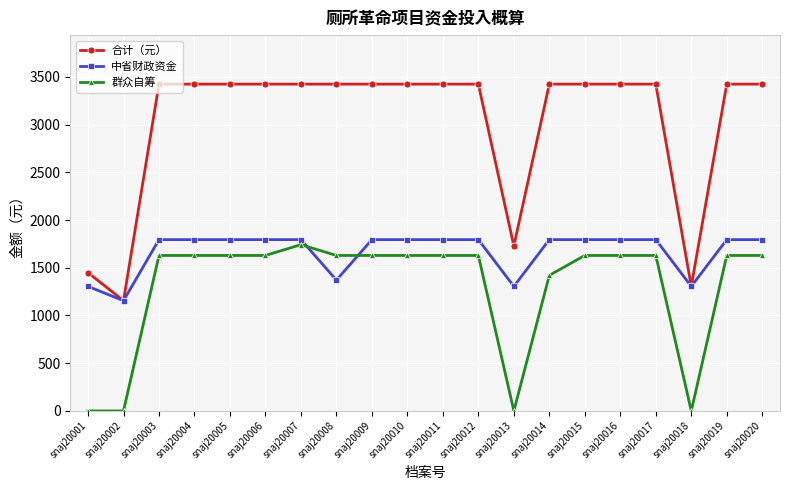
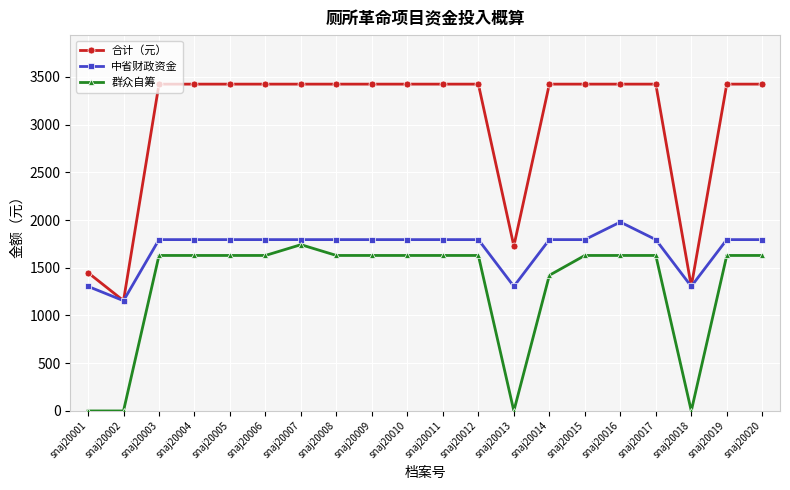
  {
    "合计（元）": {
      "snaj20001": 1400,
      "snaj20004": 3400,
      "snaj20005": 3400,
      "snaj20006": 3400,
      "snaj20007": 3400,
      "snaj20008": 3400,
      "snaj20009": 3400,
      "snaj20010": 3400,
      "snaj20011": 3400,
      "snaj20012": 3400,
      "snaj20013": 1700,
      "snaj20014": 3400,
      "snaj20015": 3400,
      "snaj20016": 3400,
      "snaj20017": 3400,
      "snaj20019": 3400,
      "snaj20020": 3400
    },
    "中省财政资金": {
      "snaj20001": 1300,
      "snaj20003": 1800,
      "snaj20004": 1800,
      "snaj20005": 1800,
      "snaj20006": 1800,
      "snaj20007": 1800,
-     "snaj20008": 1400,
+     "snaj20008": 1800,
      "snaj20009": 1800,
      "snaj20010": 1800,
      "snaj20011": 1800,
      "snaj20012": 1800,
      "snaj20013": 1300,
      "snaj20014": 1800,
      "snaj20015": 1800,
-     "snaj20016": 1800,
+     "snaj20016": 2000,
      "snaj20017": 1800,
      "snaj20019": 1800,
      "snaj20020": 1800
    },
    "群众自筹": {
      "snaj20001": 0,
      "snaj20002": 0,
      "snaj20003": 1600,
      "snaj20004": 1600,
      "snaj20005": 1600,
      "snaj20006": 1600,
      "snaj20007": 1700,
      "snaj20008": 1600,
      "snaj20009": 1600,
      "snaj20010": 1600,
      "snaj20011": 1600,
      "snaj20012": 1600,
      "snaj20013": 0,
      "snaj20014": 1400,
      "snaj20015": 1600,
      "snaj20016": 1600,
      "snaj20017": 1600,
      "snaj20018": 0,
      "snaj20019": 1600,
      "snaj20020": 1600
    }
  }
